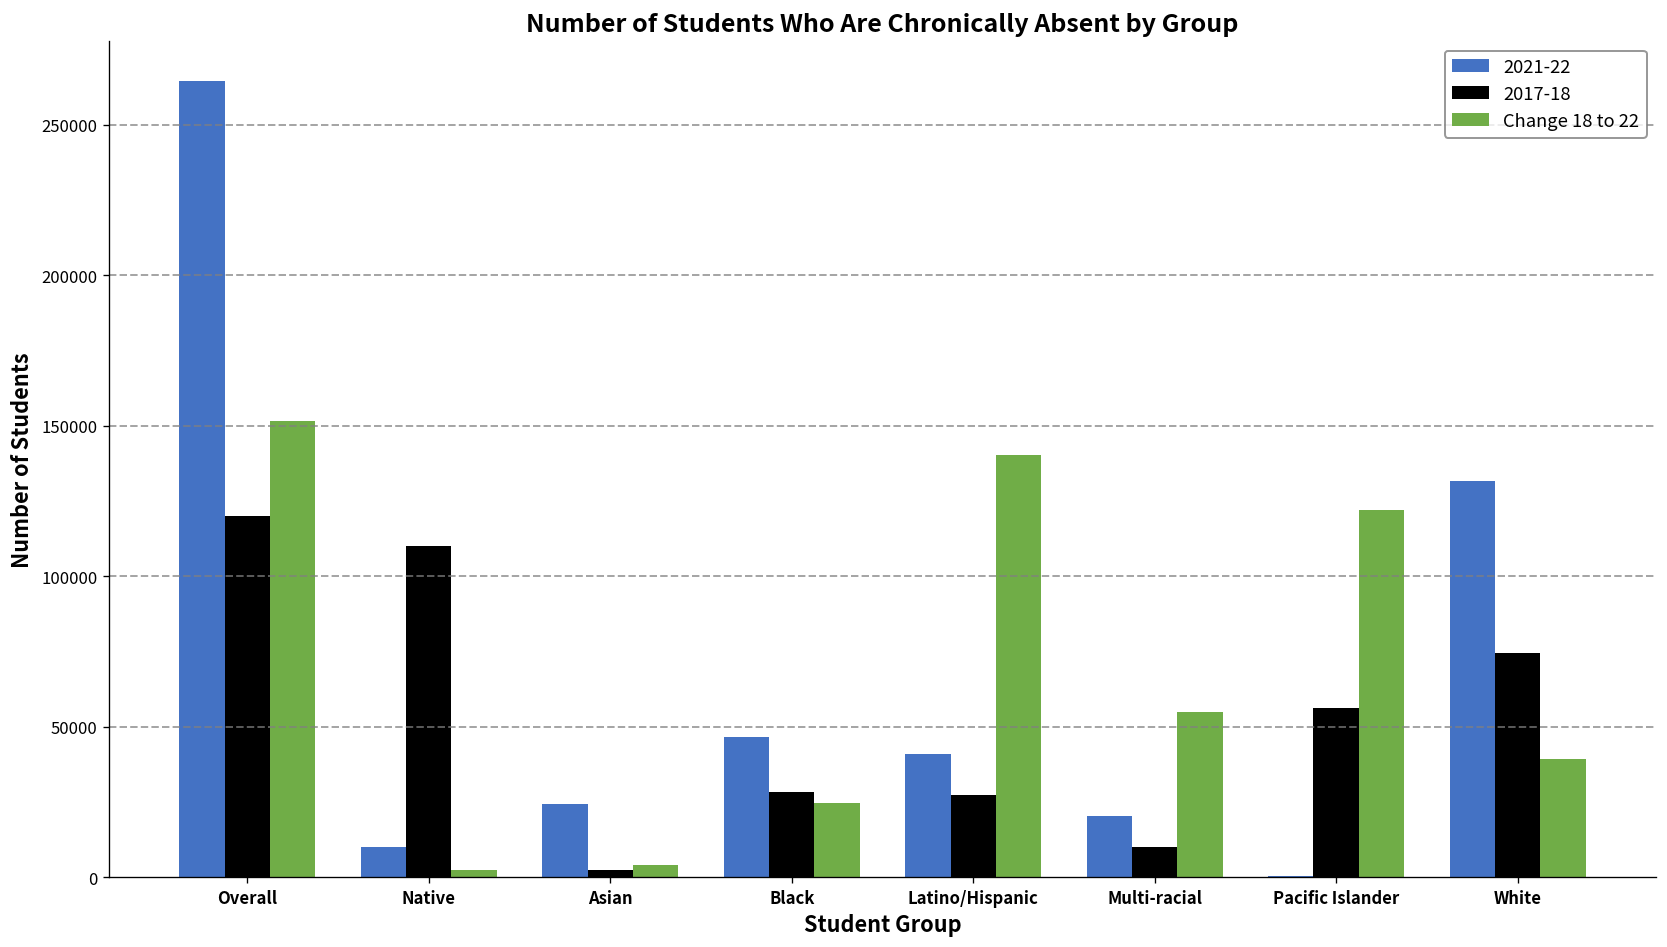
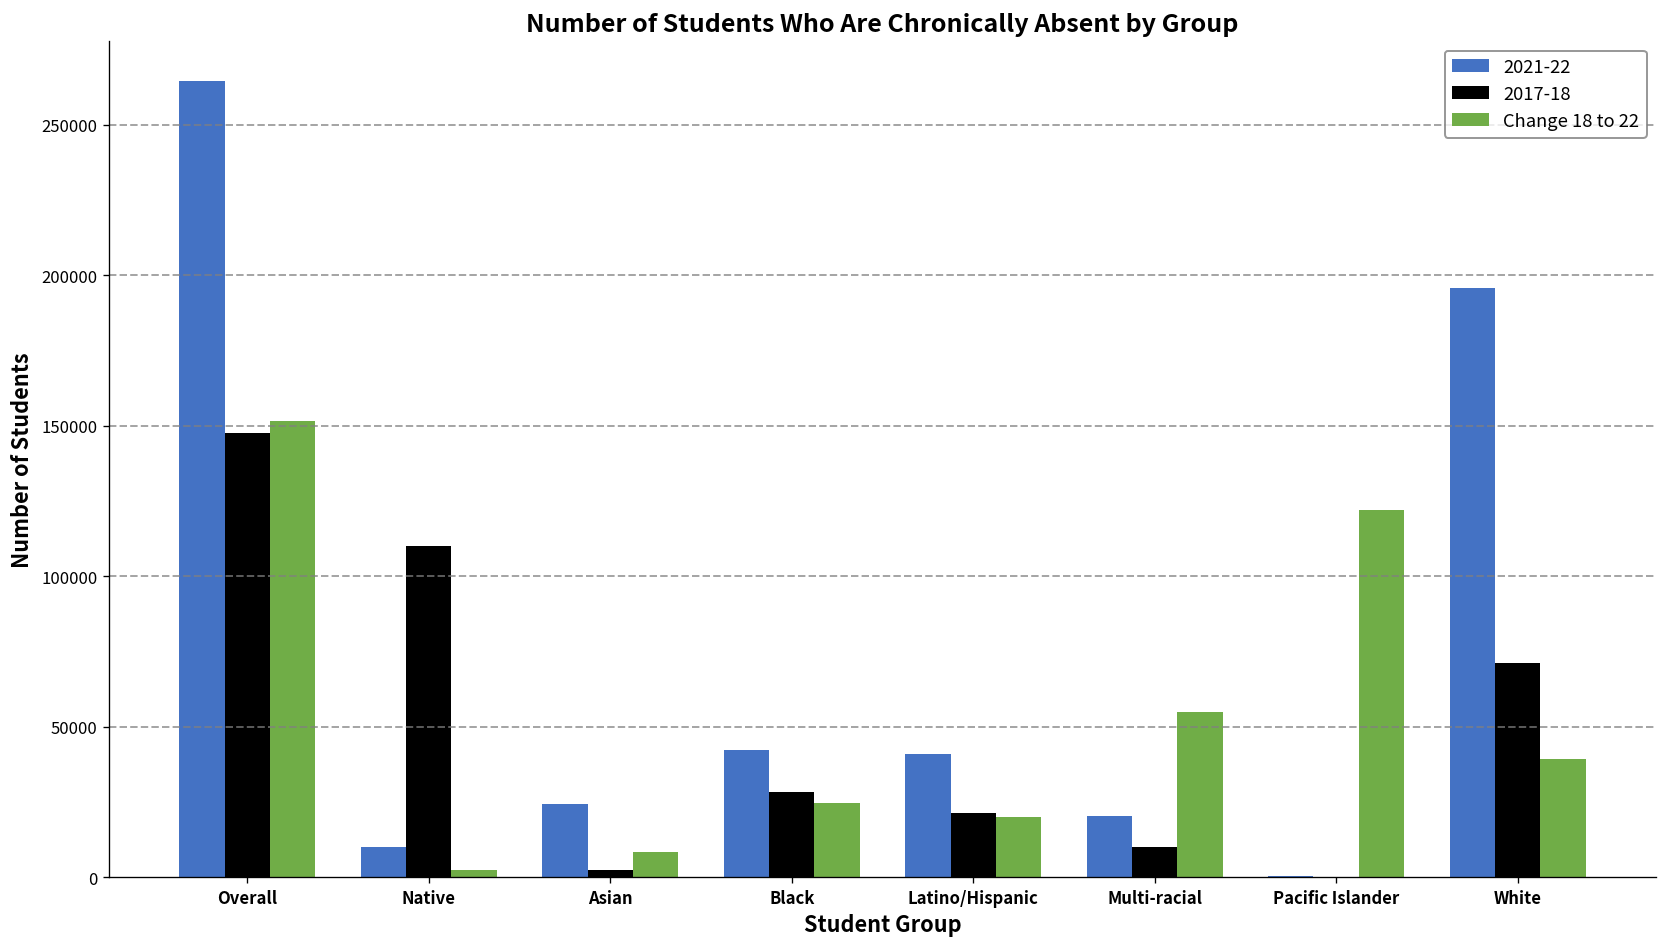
  {
    "2021-22": {
      "Overall": 265000,
      "Native": 10000,
      "Asian": 24000,
-     "Black": 47000,
+     "Black": 42000,
      "Latino/Hispanic": 41000,
      "Multi-racial": 20000,
-     "White": 132000
+     "White": 196000
    },
    "2017-18": {
-     "Overall": 120000,
+     "Overall": 148000,
      "Native": 110000,
      "Asian": 2000,
      "Black": 28000,
-     "Latino/Hispanic": 27000,
+     "Latino/Hispanic": 21000,
      "Multi-racial": 10000,
-     "Pacific Islander": 56000,
-     "White": 74000
+     "Pacific Islander": 0,
+     "White": 71000
    },
    "Change 18 to 22": {
      "Overall": 151000,
      "Native": 2000,
-     "Asian": 4000,
+     "Asian": 8000,
      "Black": 24000,
-     "Latino/Hispanic": 140000,
+     "Latino/Hispanic": 20000,
      "Multi-racial": 55000,
      "Pacific Islander": 122000,
      "White": 39000
    }
  }
